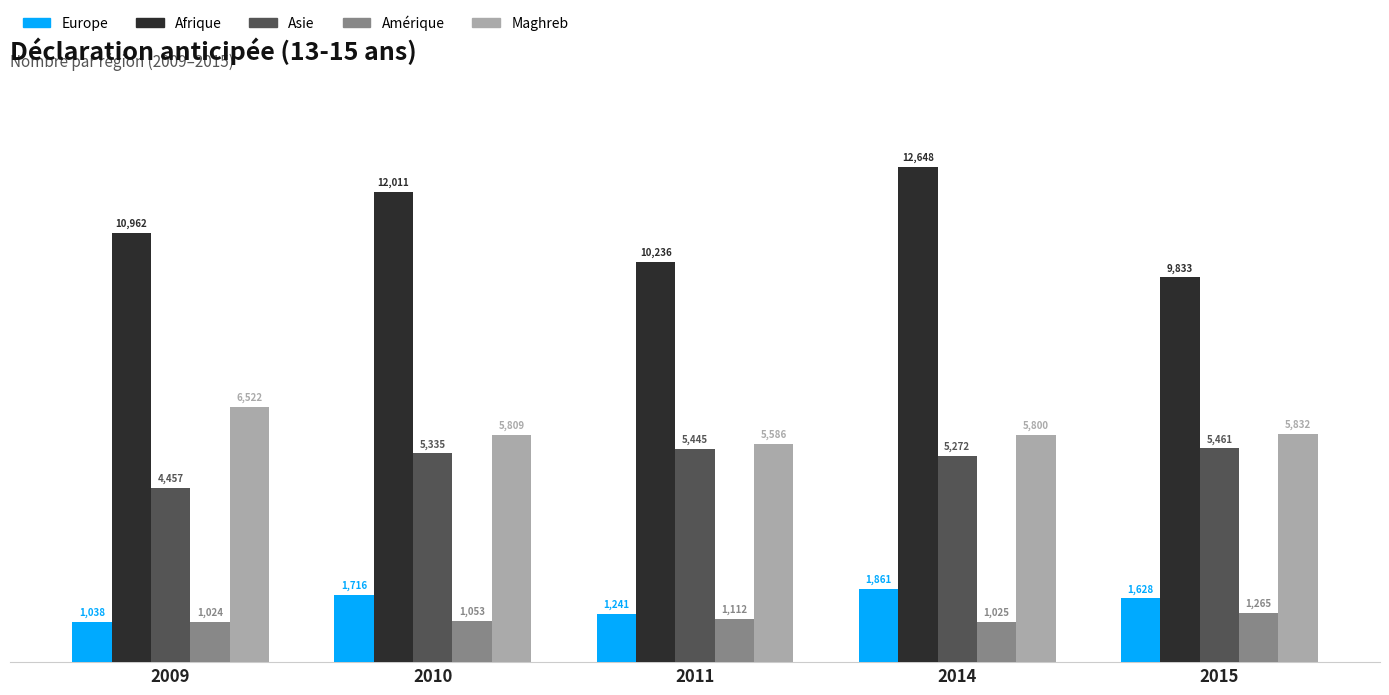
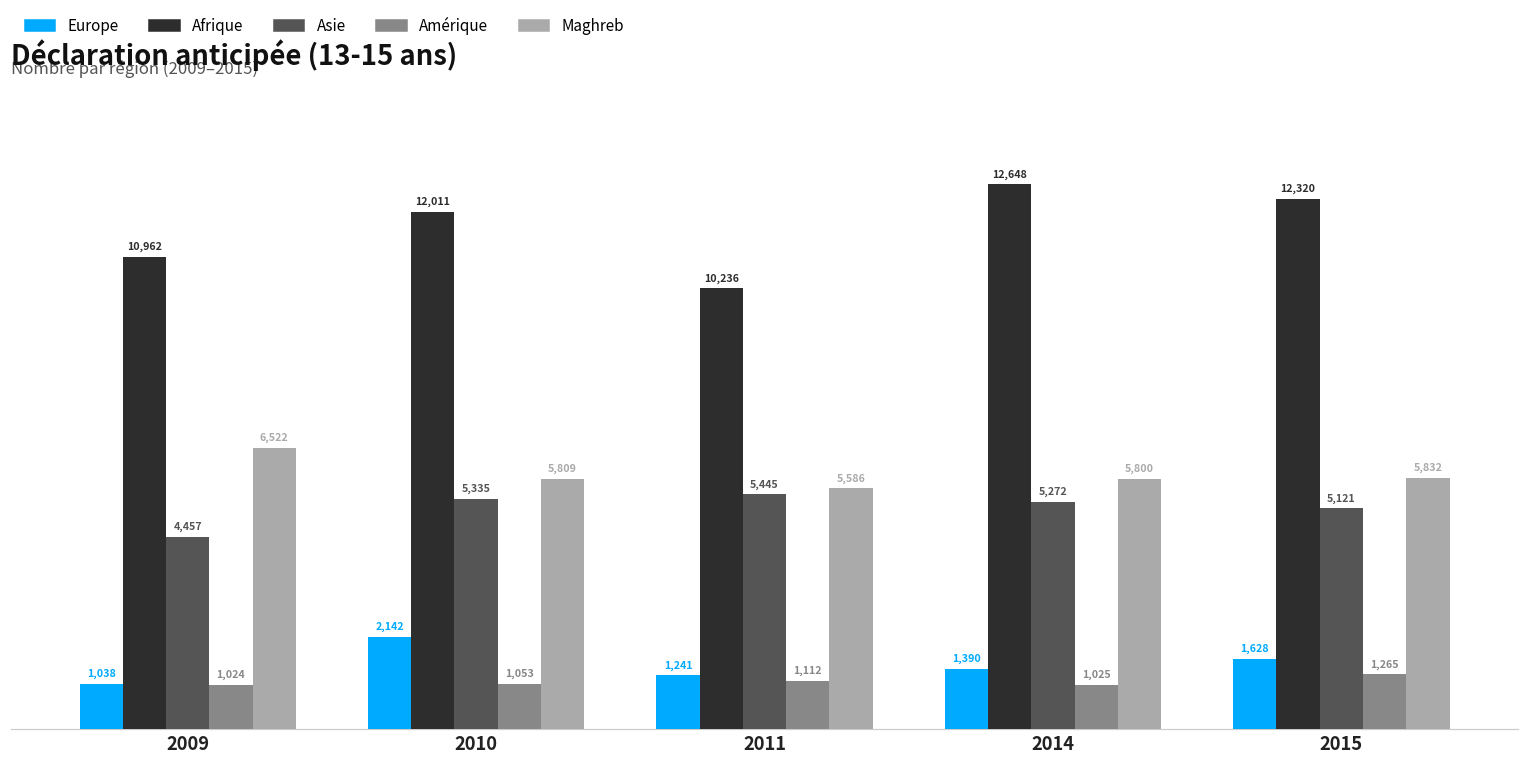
  {
    "Europe": {
      "2009": "1,038",
-     "2010": "1,716",
+     "2010": "2,142",
      "2011": "1,241",
-     "2014": "1,861",
+     "2014": "1,390",
      "2015": "1,628"
    },
    "Afrique": {
      "2009": "10,962",
      "2010": "12,011",
      "2011": "10,236",
      "2014": "12,648",
-     "2015": "9,833"
+     "2015": "12,320"
    },
    "Asie": {
      "2009": "4,457",
      "2010": "5,335",
      "2011": "5,445",
      "2014": "5,272",
-     "2015": "5,461"
+     "2015": "5,121"
    }
  }
